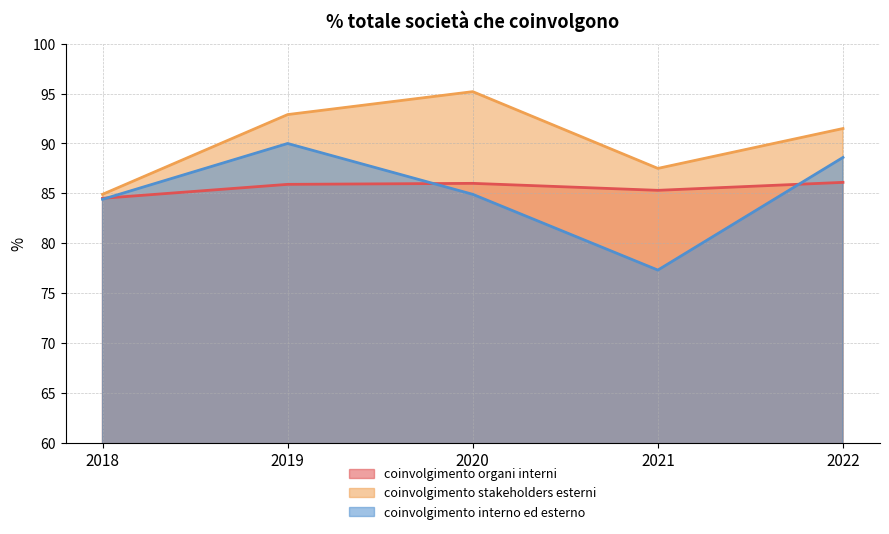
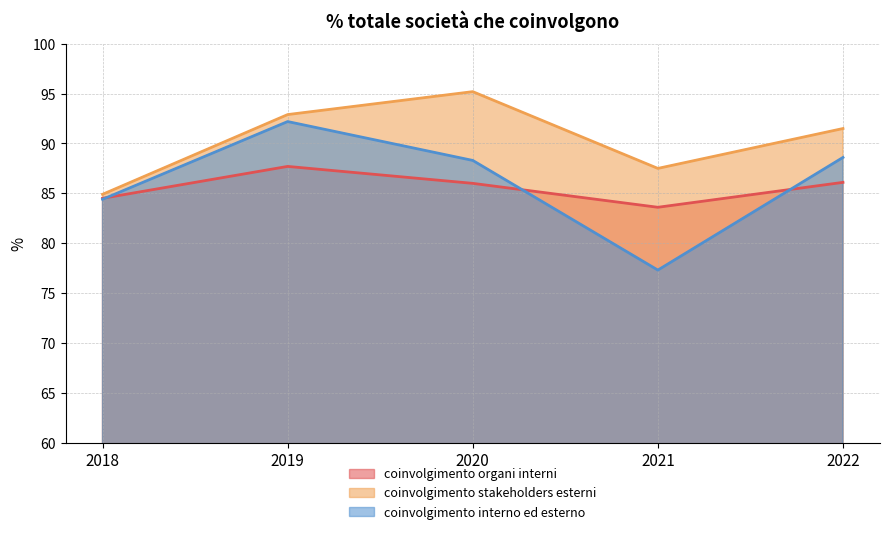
  {
    "coinvolgimento organi interni": {
-     "2019": 86,
+     "2019": 88,
      "2020": 86,
-     "2021": 85,
+     "2021": 84,
      "2022": 86
    },
    "coinvolgimento stakeholders esterni": {
      "2018": 85,
      "2019": 93,
      "2020": 95,
      "2021": 88,
      "2022": 92
    },
    "coinvolgimento interno ed esterno": {
-     "2019": 90,
-     "2020": 85,
+     "2019": 92,
+     "2020": 88,
      "2021": 77,
      "2022": 89
    }
  }
